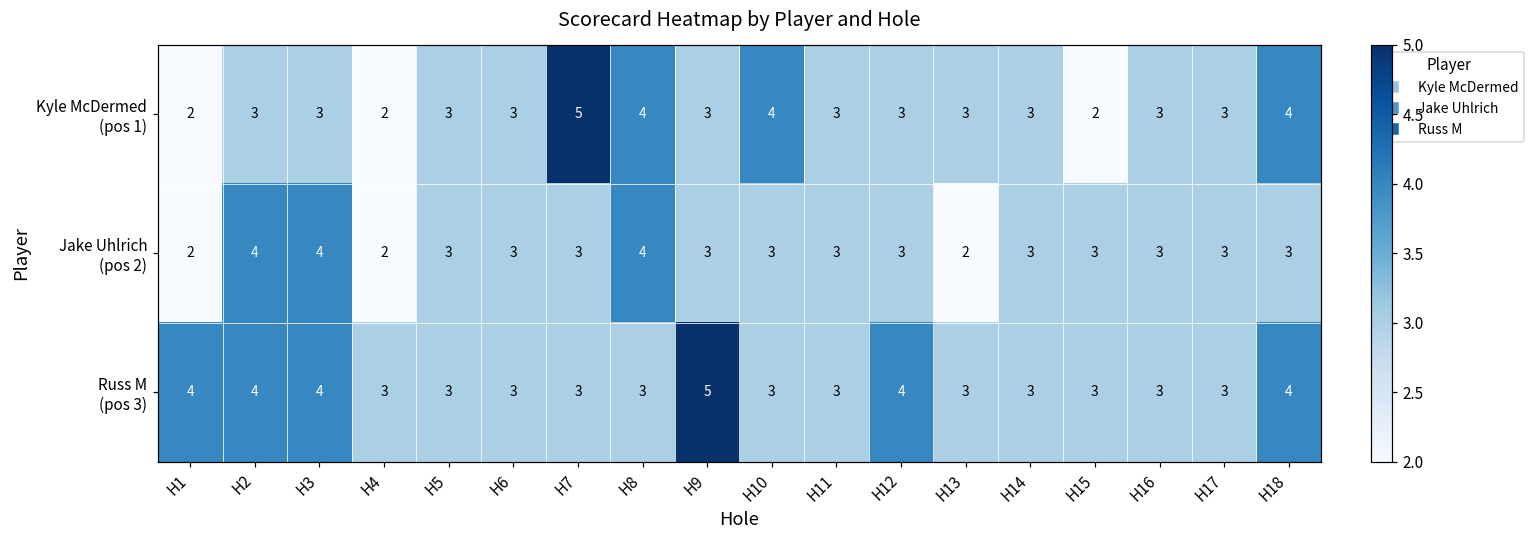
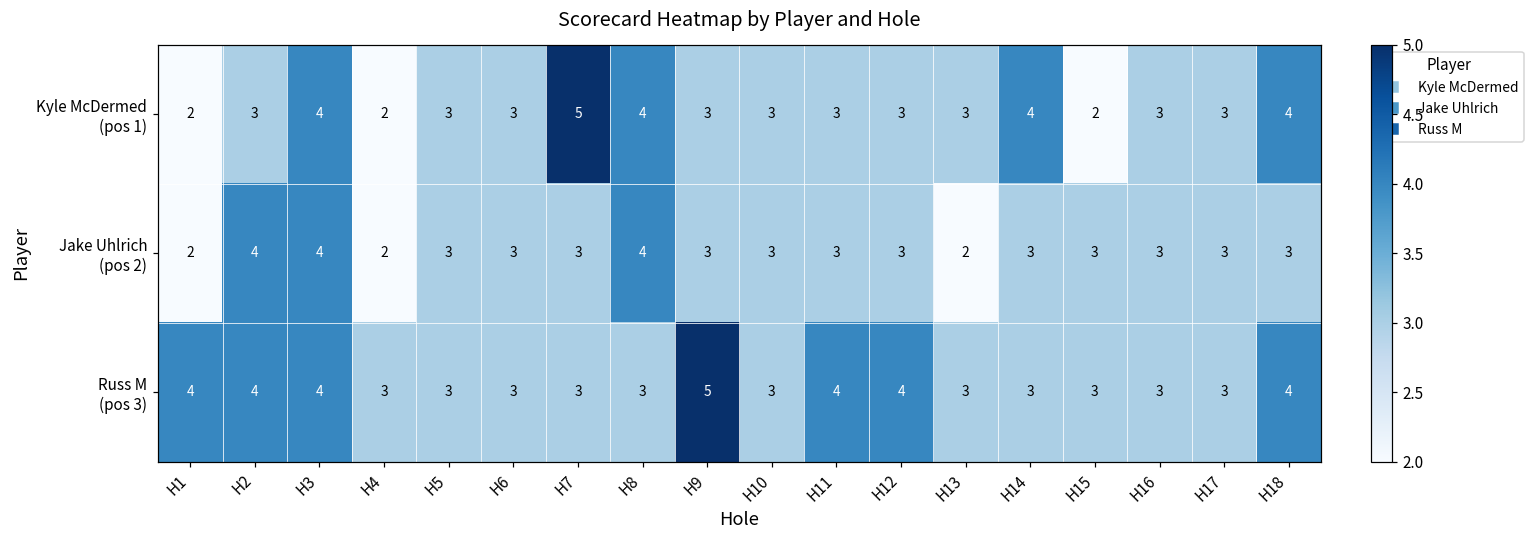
  {
    "Kyle McDermed (pos 1)": {
      "H1": 2,
      "H2": 3,
-     "H3": 3,
+     "H3": 4,
      "H4": 2,
      "H5": 3,
      "H6": 3,
      "H7": 5,
      "H8": 4,
      "H9": 3,
-     "H10": 4,
+     "H10": 3,
      "H11": 3,
      "H12": 3,
      "H13": 3,
-     "H14": 3,
+     "H14": 4,
      "H15": 2,
      "H16": 3,
      "H17": 3,
      "H18": 4
    },
    "Jake Uhlrich (pos 2)": {
      "H1": 2,
      "H2": 4,
      "H3": 4,
      "H4": 2,
      "H5": 3,
      "H6": 3,
      "H7": 3,
      "H8": 4,
      "H9": 3,
      "H10": 3,
      "H11": 3,
      "H12": 3,
      "H13": 2,
      "H14": 3,
      "H15": 3,
      "H16": 3,
      "H17": 3,
      "H18": 3
    },
    "Russ M (pos 3)": {
      "H1": 4,
      "H2": 4,
      "H3": 4,
      "H4": 3,
      "H5": 3,
      "H6": 3,
      "H7": 3,
      "H8": 3,
      "H9": 5,
      "H10": 3,
-     "H11": 3,
+     "H11": 4,
      "H12": 4,
      "H13": 3,
      "H14": 3,
      "H15": 3,
      "H16": 3,
      "H17": 3,
      "H18": 4
    }
  }
